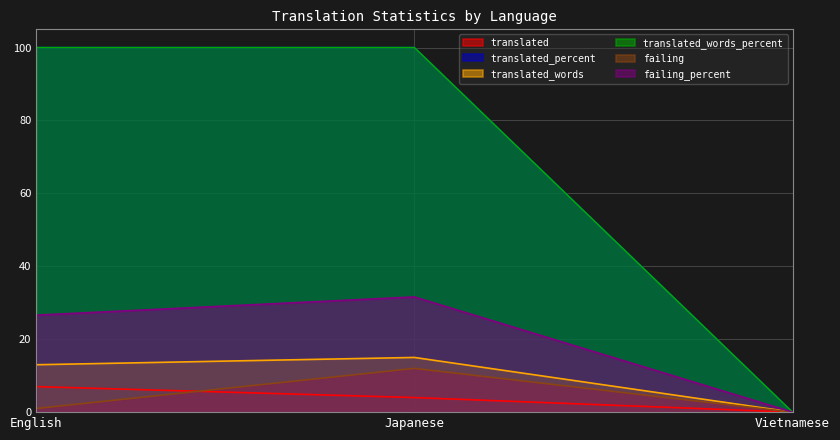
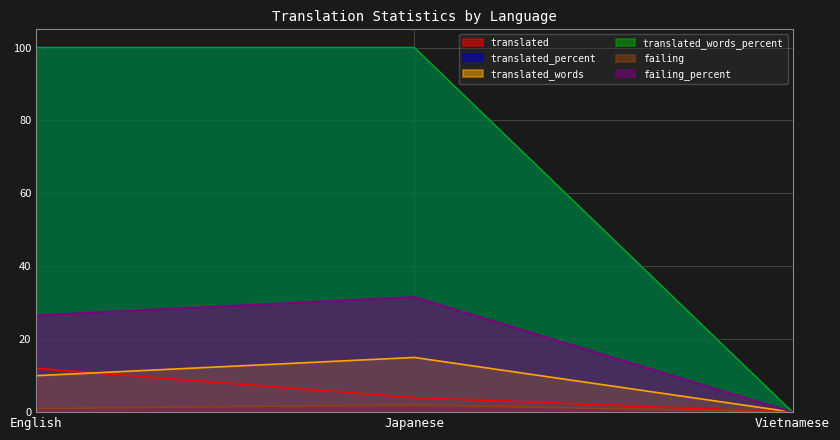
  {
    "translated": {
-     "English": 7,
+     "English": 12,
      "Japanese": 4
    },
    "translated_words_percent": {
      "English": 100,
      "Japanese": 100
    },
    "translated_words": {
-     "English": 13,
+     "English": 10,
      "Japanese": 15
    },
    "failing": {
      "English": 1,
-     "Japanese": 12
+     "Japanese": 2
    },
    "failing_percent": {
      "English": 27,
      "Japanese": 32
    }
  }
